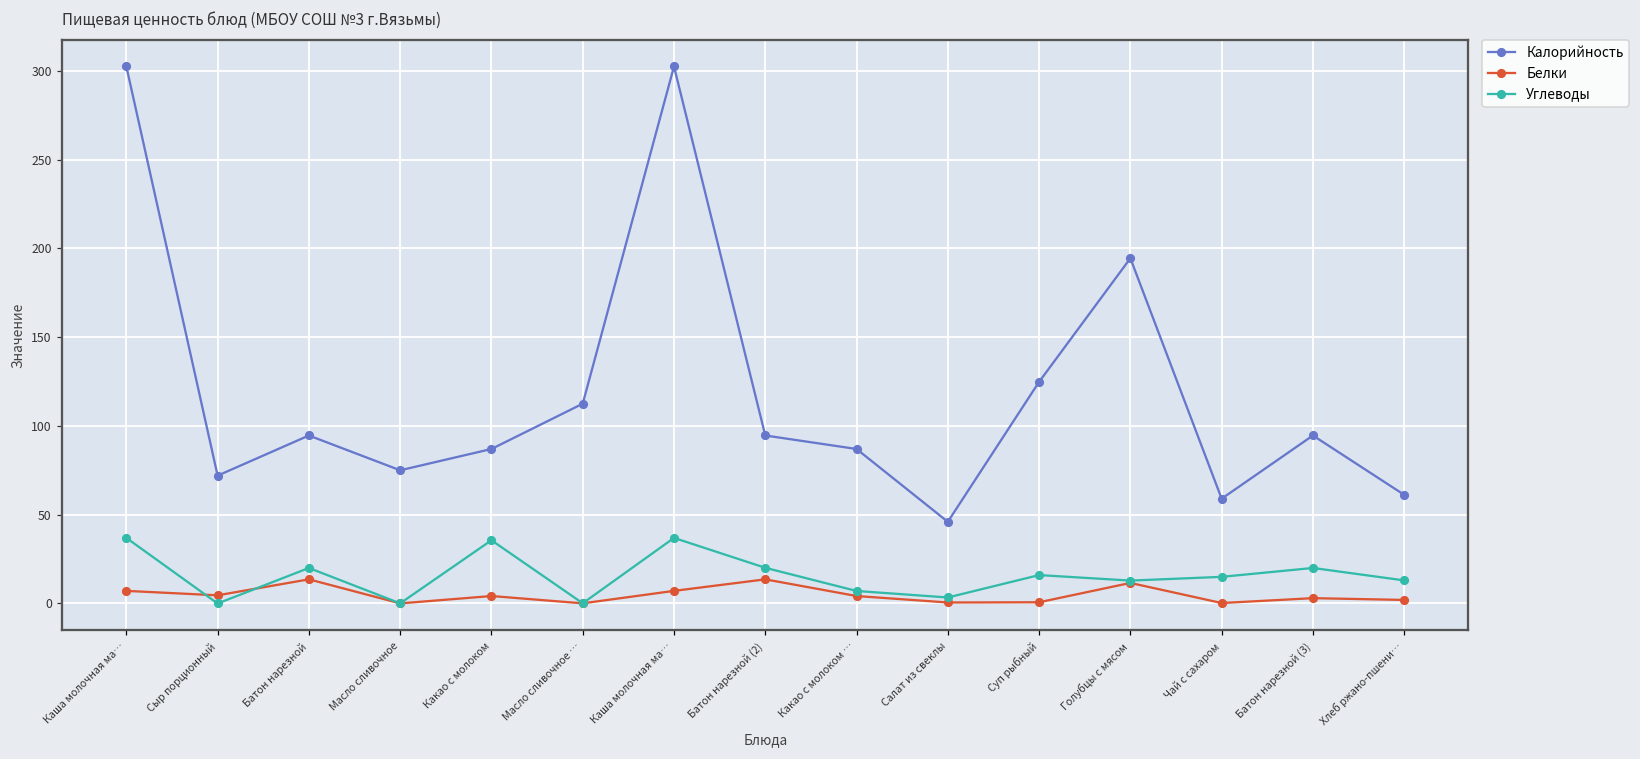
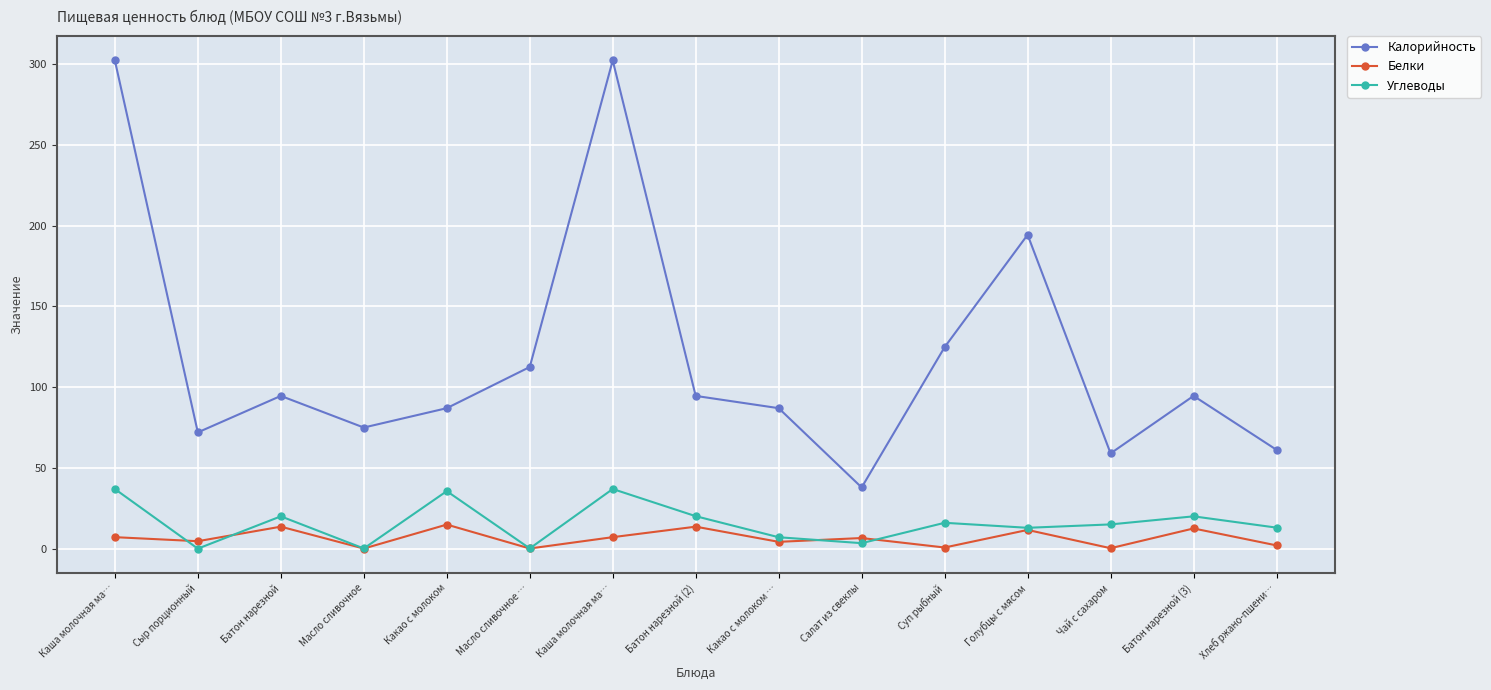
  {
    "Калорийность": {
      "Сыр порционный": 72,
      "Батон нарезной": 95,
      "Масло сливочное": 75,
      "Какао с молоком": 87,
      "Масло сливочное …": 113,
      "Батон нарезной (2)": 95,
      "Какао с молоком …": 87,
-     "Салат из свеклы": 46,
+     "Салат из свеклы": 38,
      "Суп рыбный": 125,
      "Голубцы с мясом": 194,
      "Чай с сахаром": 59,
      "Батон нарезной (3)": 95,
      "Хлеб ржано-пшени…": 61
    },
    "Белки": {
      "Сыр порционный": 5,
      "Батон нарезной": 14,
-     "Какао с молоком": 4,
+     "Какао с молоком": 15,
      "Батон нарезной (2)": 14,
      "Какао с молоком …": 4,
-     "Салат из свеклы": 1,
+     "Салат из свеклы": 7,
      "Суп рыбный": 1,
      "Чай с сахаром": 0,
-     "Батон нарезной (3)": 3,
+     "Батон нарезной (3)": 13,
      "Хлеб ржано-пшени…": 2
    },
    "Углеводы": {
      "Сыр порционный": 0,
      "Батон нарезной": 20,
      "Какао с молоком": 36,
      "Батон нарезной (2)": 20,
      "Какао с молоком …": 7,
      "Салат из свеклы": 3,
      "Суп рыбный": 16,
      "Чай с сахаром": 15,
      "Батон нарезной (3)": 20,
      "Хлеб ржано-пшени…": 13
    }
  }
